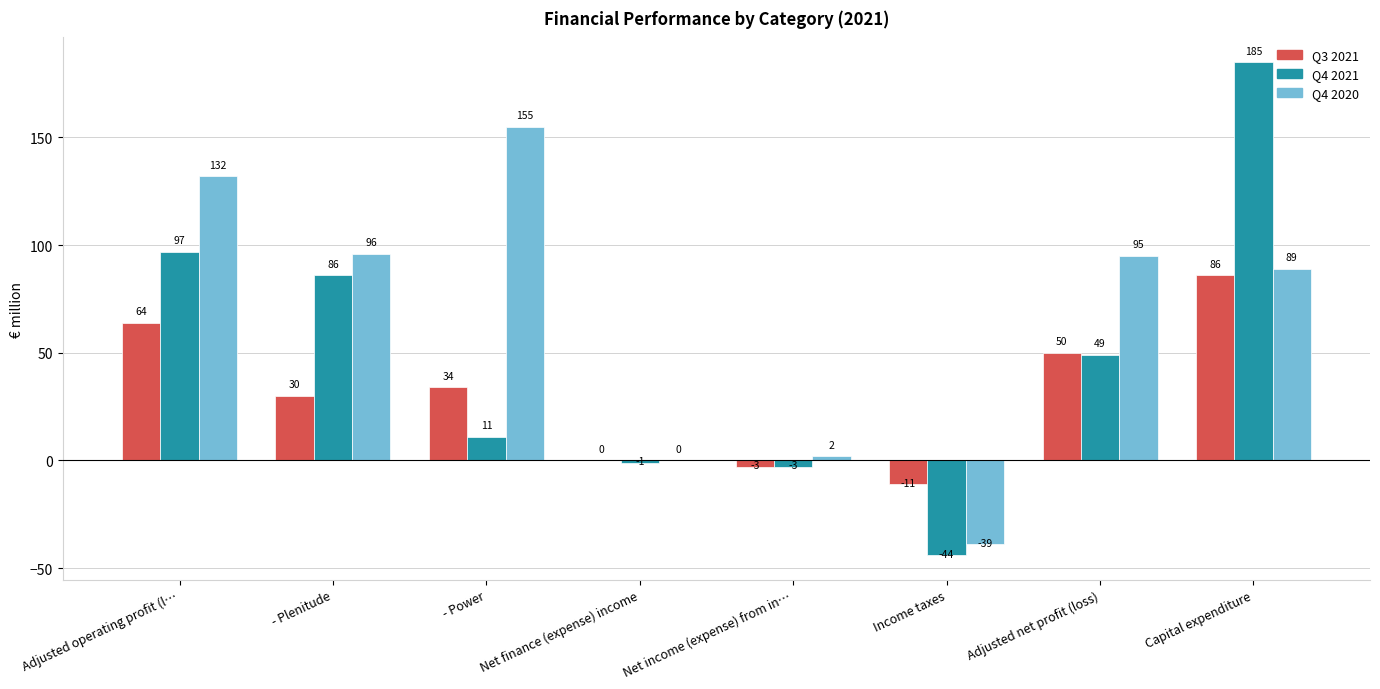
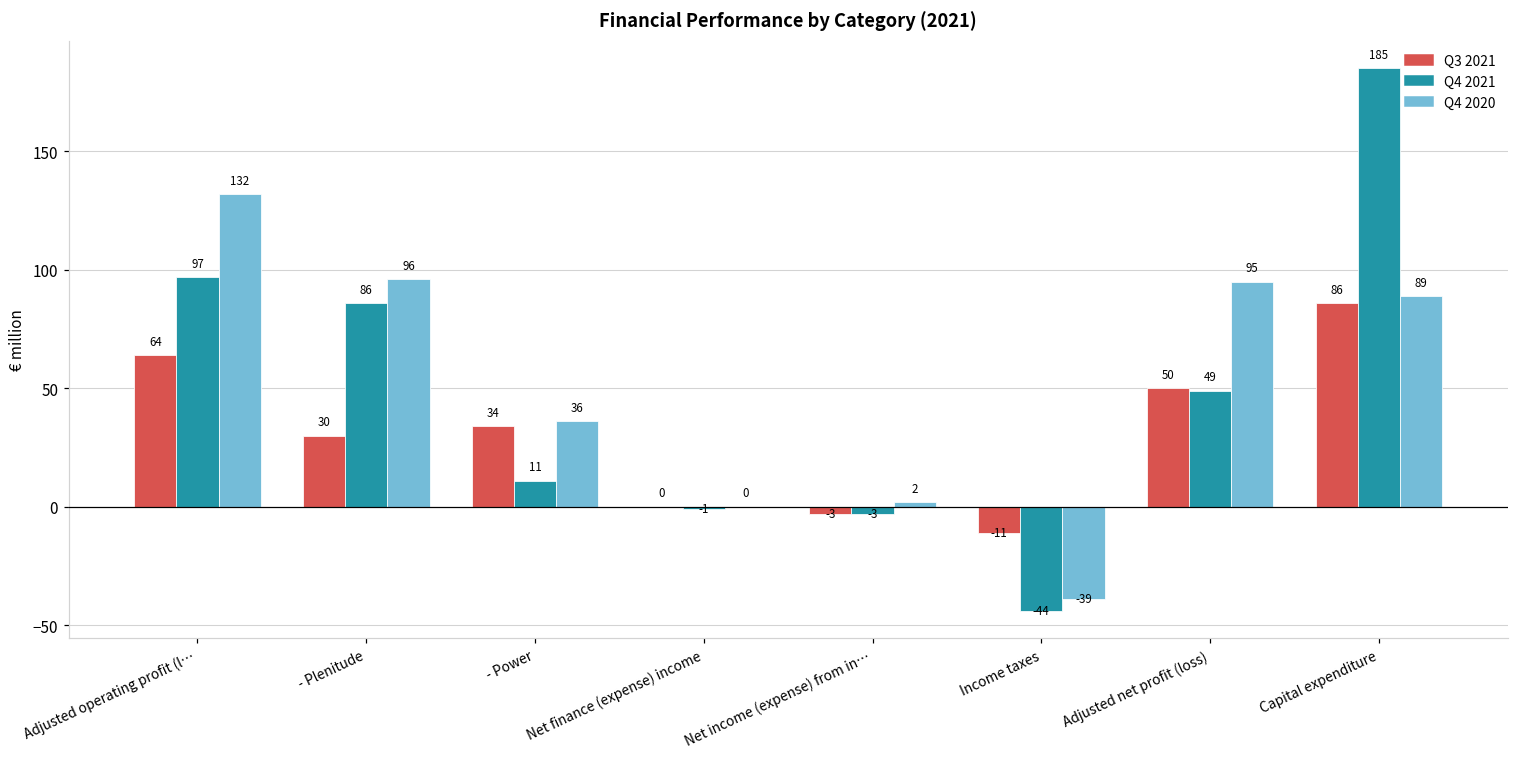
  {
    "Q3 2021": {
      "Adjusted operating profit (l…": 64,
      "- Plenitude": 30,
      "- Power": 34,
      "Net finance (expense) income": 0,
      "Net income (expense) from in…": -3,
      "Income taxes": -11,
      "Adjusted net profit (loss)": 50,
      "Capital expenditure": 86
    },
    "Q4 2021": {
      "Adjusted operating profit (l…": 97,
      "- Plenitude": 86,
      "- Power": 11,
      "Net finance (expense) income": -1,
      "Net income (expense) from in…": -3,
      "Income taxes": -44,
      "Adjusted net profit (loss)": 49,
      "Capital expenditure": 185
    },
    "Q4 2020": {
      "Adjusted operating profit (l…": 132,
      "- Plenitude": 96,
-     "- Power": 155,
+     "- Power": 36,
      "Net finance (expense) income": 0,
      "Net income (expense) from in…": 2,
      "Income taxes": -39,
      "Adjusted net profit (loss)": 95,
      "Capital expenditure": 89
    }
  }
